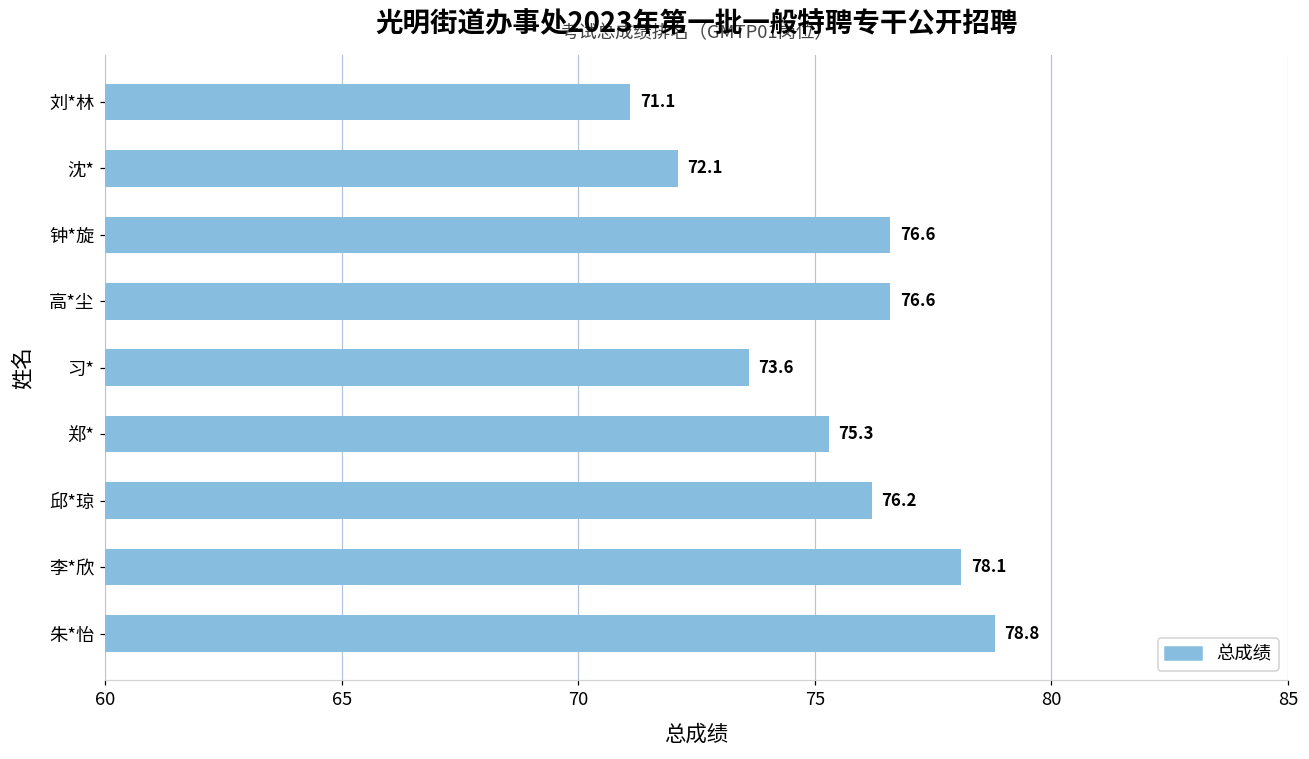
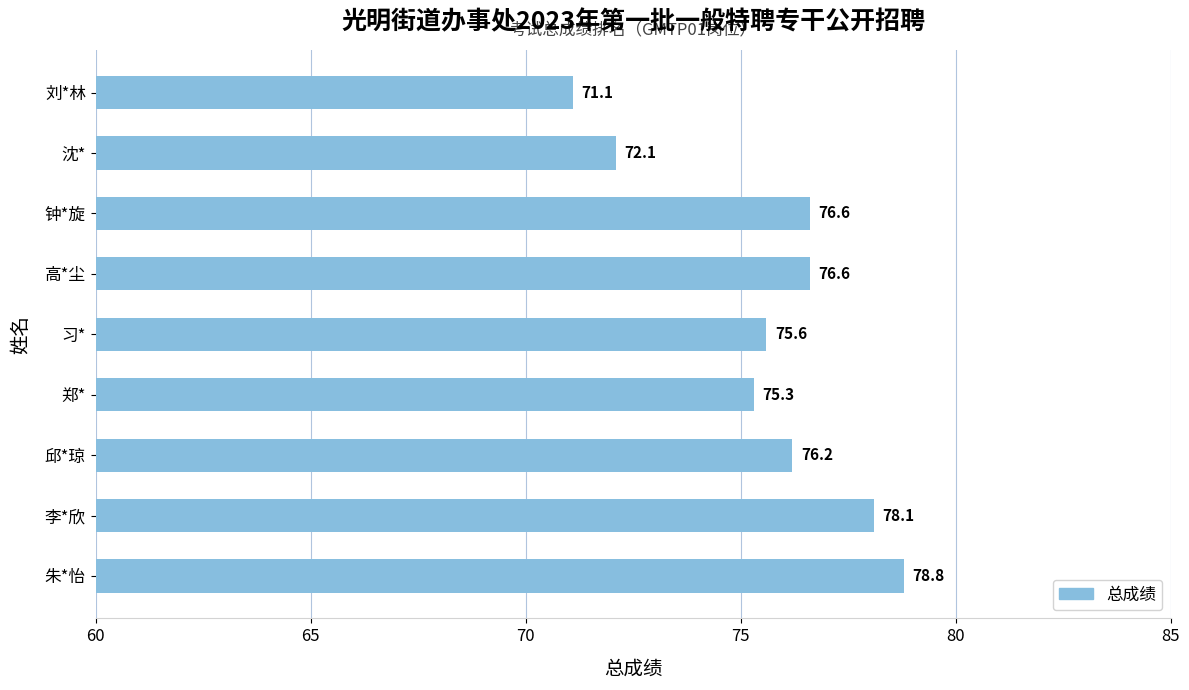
  {
    "刘*林": 71.1,
    "沈*": 72.1,
    "钟*旋": 76.6,
    "高*尘": 76.6,
-   "习*": 73.6,
+   "习*": 75.6,
    "郑*": 75.3,
    "邱*琼": 76.2,
    "李*欣": 78.1,
    "朱*怡": 78.8
  }
